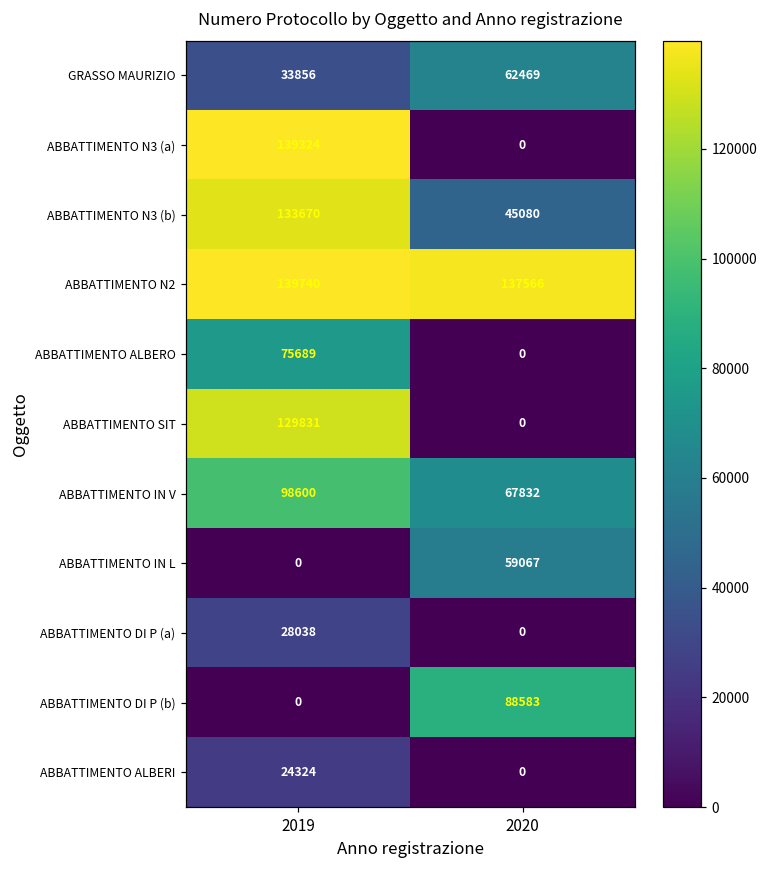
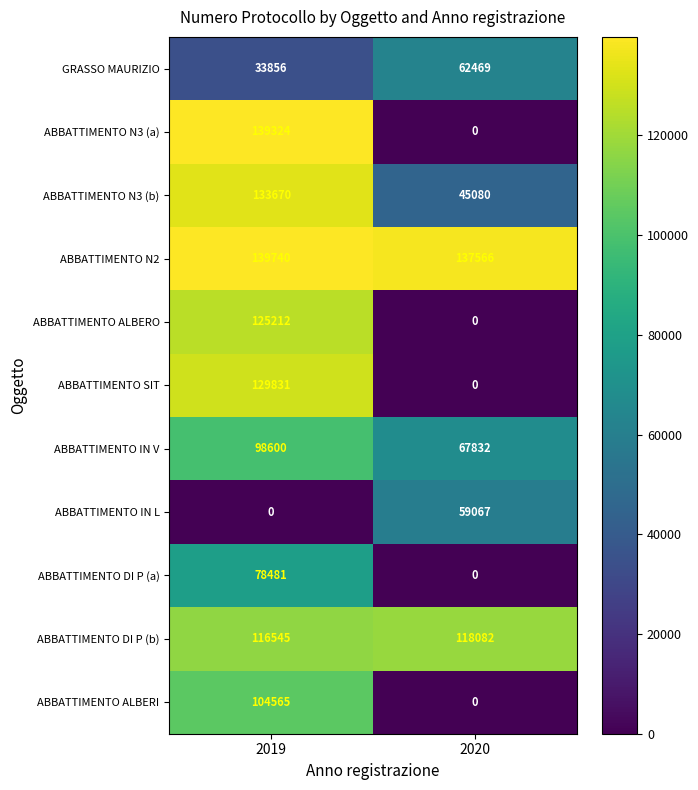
  {
    "GRASSO MAURIZIO": {
      "2019": 33856,
      "2020": 62469
    },
    "ABBATTIMENTO N3 (a)": {
      "2020": 0
    },
    "ABBATTIMENTO N3 (b)": {
      "2020": 45080
    },
    "ABBATTIMENTO ALBERO": {
-     "2019": 75689,
+     "2019": 125212,
      "2020": 0
    },
    "ABBATTIMENTO SIT": {
      "2019": 129831,
      "2020": 0
    },
    "ABBATTIMENTO IN V": {
      "2019": 98600,
      "2020": 67832
    },
    "ABBATTIMENTO IN L": {
      "2019": 0,
      "2020": 59067
    },
    "ABBATTIMENTO DI P (a)": {
-     "2019": 28038,
+     "2019": 78481,
      "2020": 0
    },
    "ABBATTIMENTO DI P (b)": {
-     "2019": 0,
-     "2020": 88583
+     "2019": 116545,
+     "2020": 118082
    },
    "ABBATTIMENTO ALBERI": {
-     "2019": 24324,
+     "2019": 104565,
      "2020": 0
    }
  }
